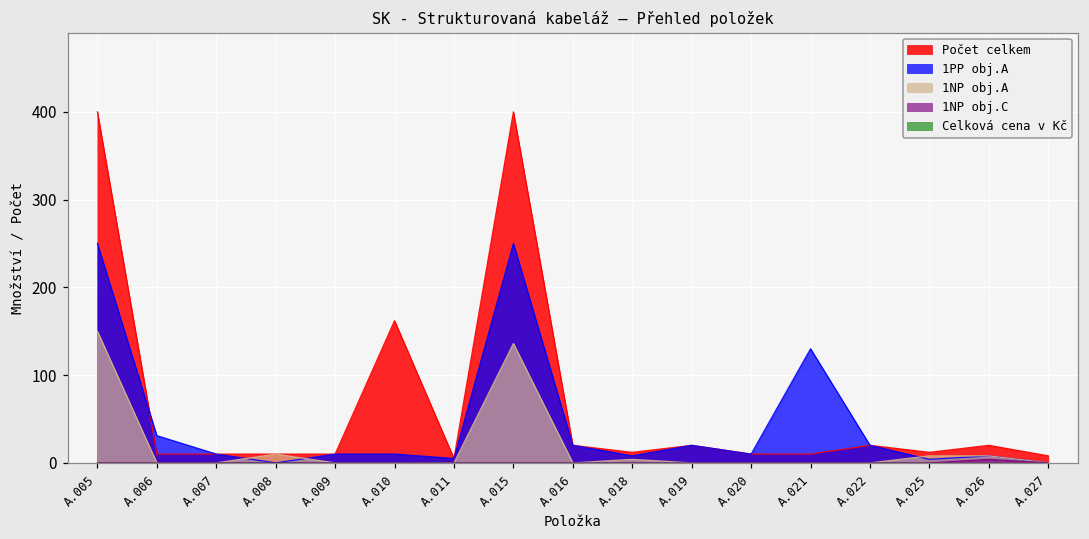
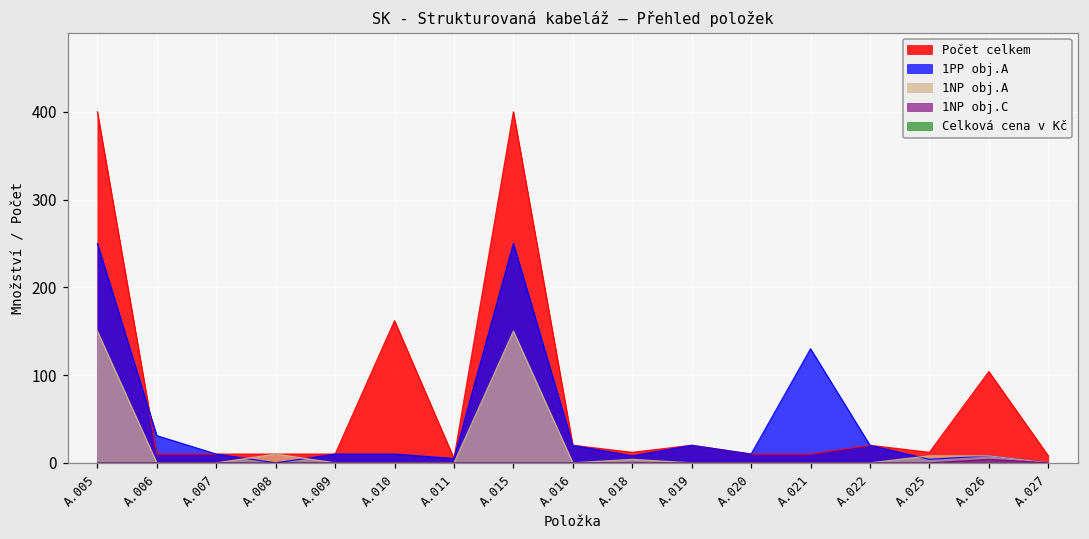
  {
    "Počet celkem": {
      "A.005": 400,
      "A.006": 10,
      "A.010": 160,
      "A.015": 400,
      "A.018": 10,
      "A.021": 10,
      "A.025": 10,
-     "A.026": 20,
+     "A.026": 100,
      "A.027": 10
    },
    "1PP obj.A": {
      "A.005": 250,
      "A.006": 30,
      "A.010": 10,
      "A.015": 250,
      "A.018": 10,
      "A.021": 130,
      "A.025": 0
    },
    "1NP obj.A": {
      "A.005": 150,
-     "A.015": 140,
+     "A.015": 150,
      "A.018": 0,
      "A.025": 10
    },
    "1NP obj.C": {
      "A.026": 0
    },
    "Celková cena v Kč": {
      "A.026": 0
    }
  }
